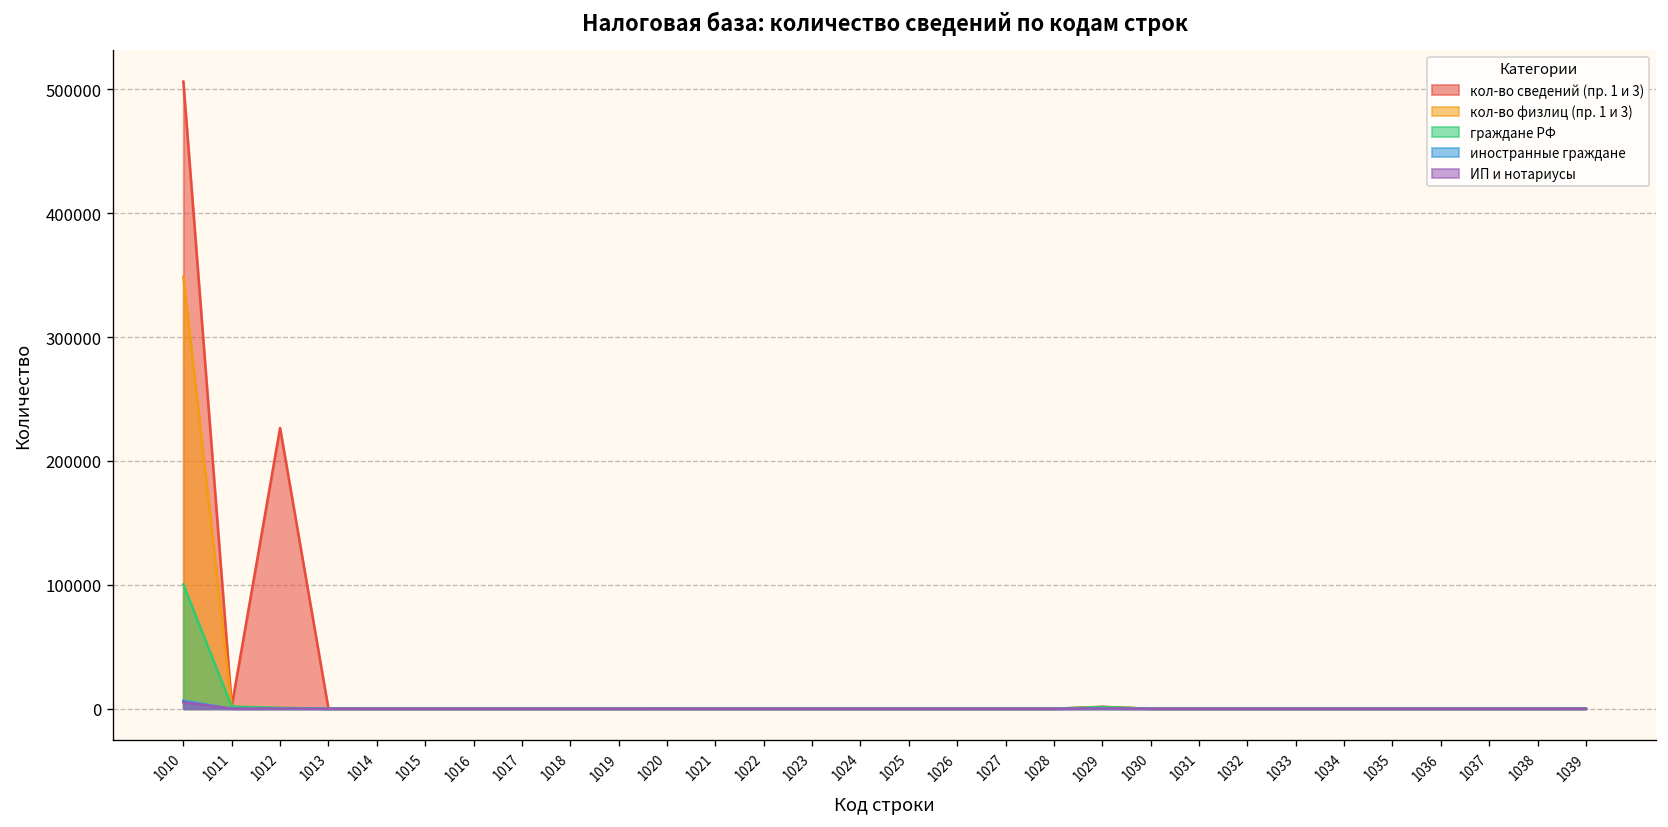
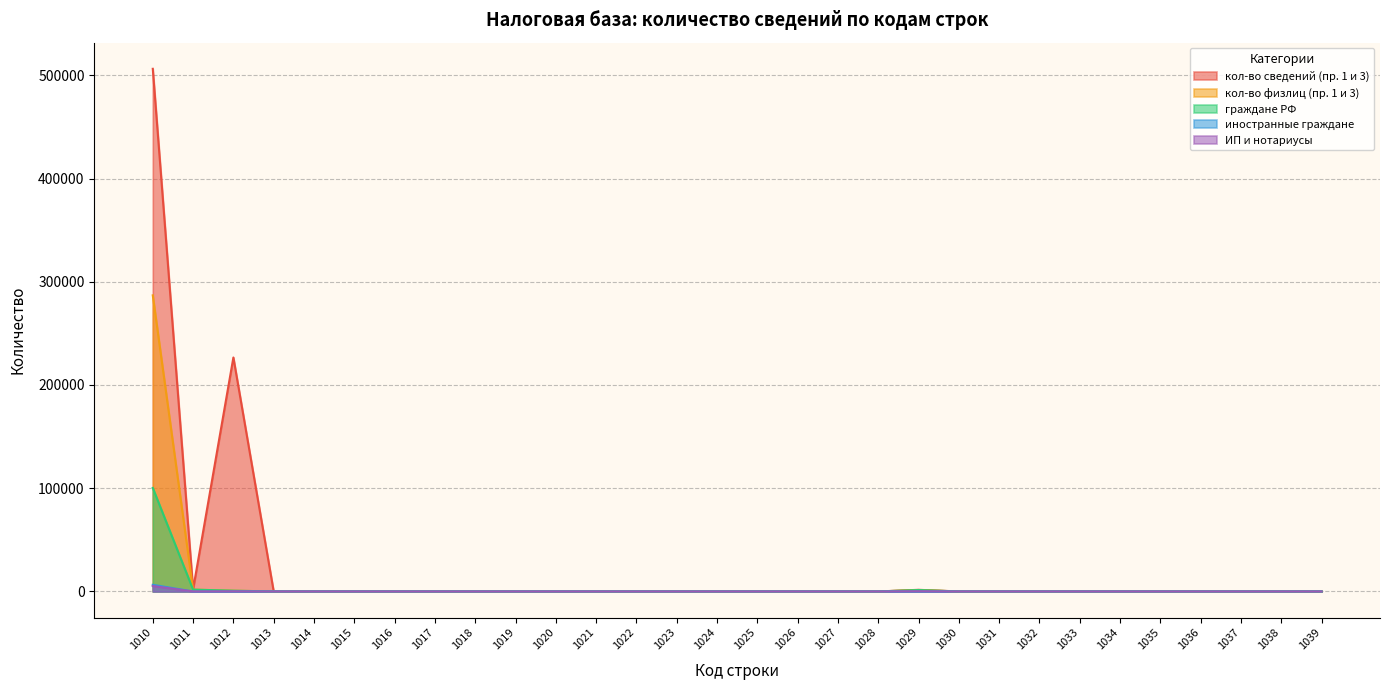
  {
    "кол-во сведений (пр. 1 и 3)": {
      "1010": 506000,
      "1012": 227000
    },
    "кол-во физлиц (пр. 1 и 3)": {
-     "1010": 349000
+     "1010": 287000
    },
    "граждане РФ": {
      "1010": 100000
    }
  }
